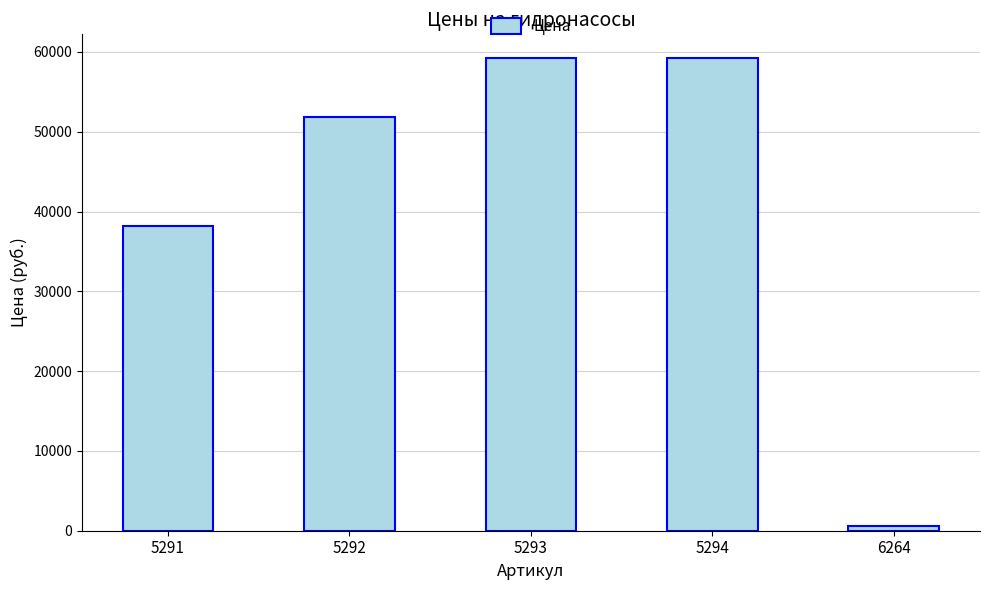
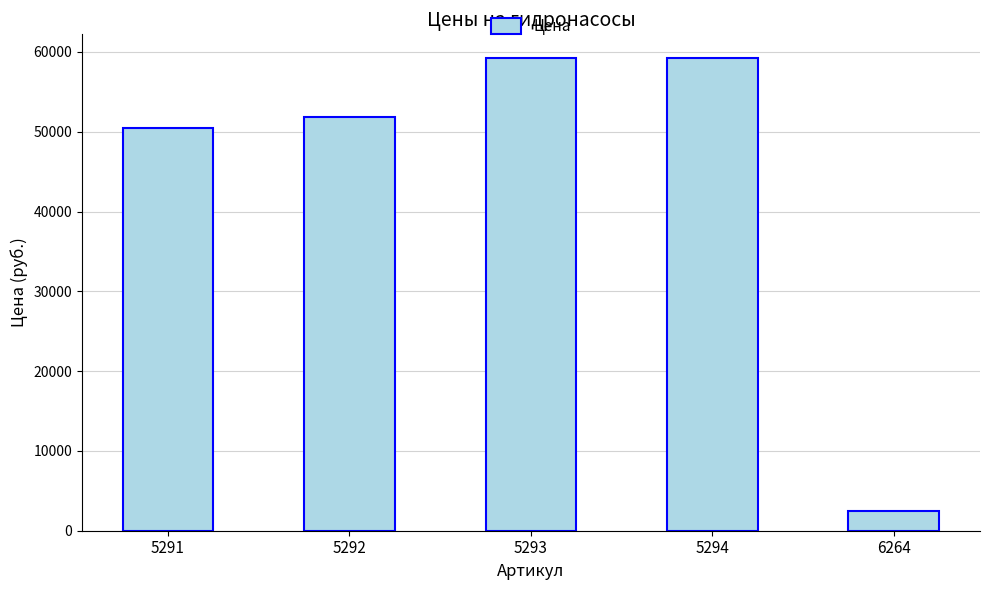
  {
-   "5291": 38000,
+   "5291": 50000,
    "5292": 52000,
    "5293": 59000,
    "5294": 59000,
-   "6264": 1000
+   "6264": 2000
  }
